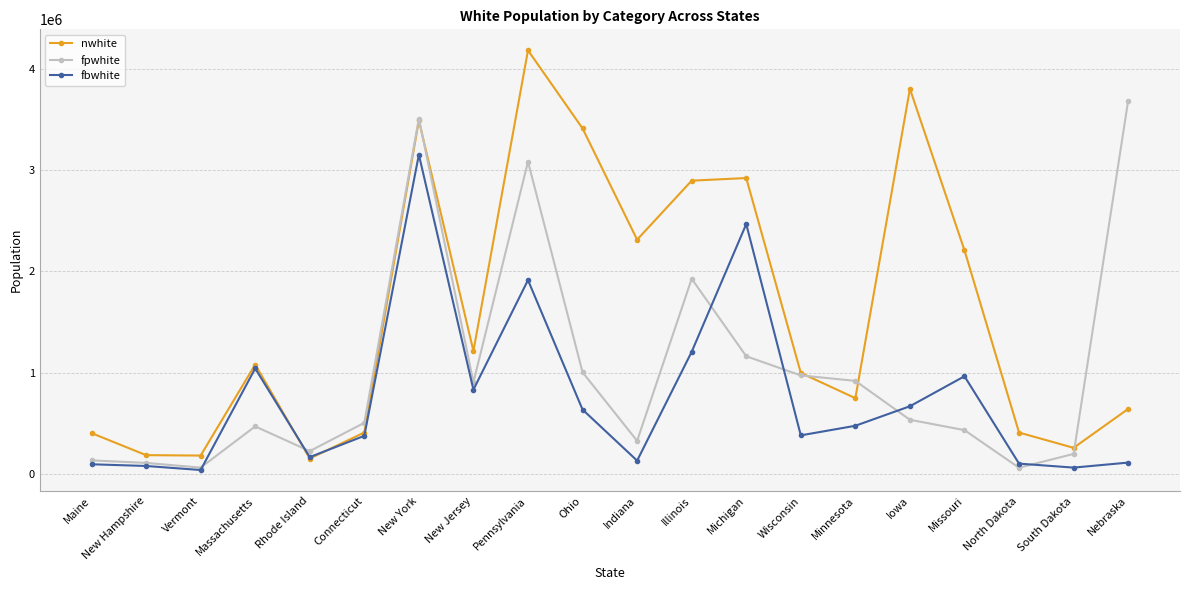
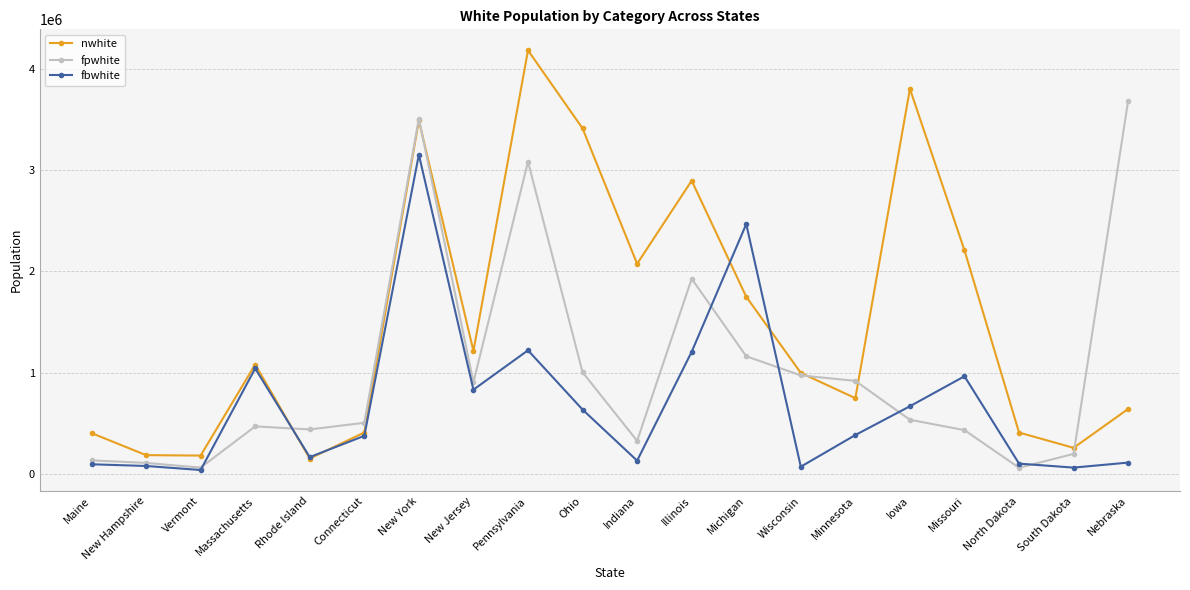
  {
    "nwhite": {
      "Maine": 410000,
      "New Hampshire": 190000,
      "Vermont": 180000,
      "Massachusetts": 1080000,
      "Connecticut": 410000,
      "New Jersey": 1220000,
      "Pennsylvania": 4180000,
      "Ohio": 3410000,
-     "Indiana": 2310000,
+     "Indiana": 2070000,
      "Illinois": 2890000,
-     "Michigan": 2920000,
+     "Michigan": 1750000,
      "Minnesota": 750000,
      "Iowa": 3800000,
      "Missouri": 2210000,
      "North Dakota": 410000,
      "South Dakota": 260000,
      "Nebraska": 640000
    },
    "fpwhite": {
      "Maine": 140000,
      "New Hampshire": 110000,
      "Massachusetts": 470000,
-     "Rhode Island": 230000,
+     "Rhode Island": 440000,
      "Connecticut": 510000,
      "New Jersey": 910000,
      "Pennsylvania": 3080000,
      "Ohio": 1010000,
      "Indiana": 330000,
      "Illinois": 1930000,
      "Michigan": 1160000,
      "Minnesota": 920000,
      "Iowa": 540000,
      "Missouri": 440000,
      "North Dakota": 60000,
      "South Dakota": 200000,
      "Nebraska": 3680000
    },
    "fbwhite": {
      "Maine": 100000,
      "New Hampshire": 80000,
      "Massachusetts": 1040000,
      "Connecticut": 380000,
      "New York": 3150000,
      "New Jersey": 830000,
-     "Pennsylvania": 1910000,
+     "Pennsylvania": 1220000,
      "Ohio": 640000,
      "Indiana": 130000,
      "Illinois": 1210000,
      "Michigan": 2470000,
-     "Wisconsin": 380000,
-     "Minnesota": 480000,
+     "Wisconsin": 70000,
+     "Minnesota": 390000,
      "Iowa": 670000,
      "Missouri": 970000,
      "North Dakota": 100000,
      "South Dakota": 70000,
      "Nebraska": 110000
    }
  }
